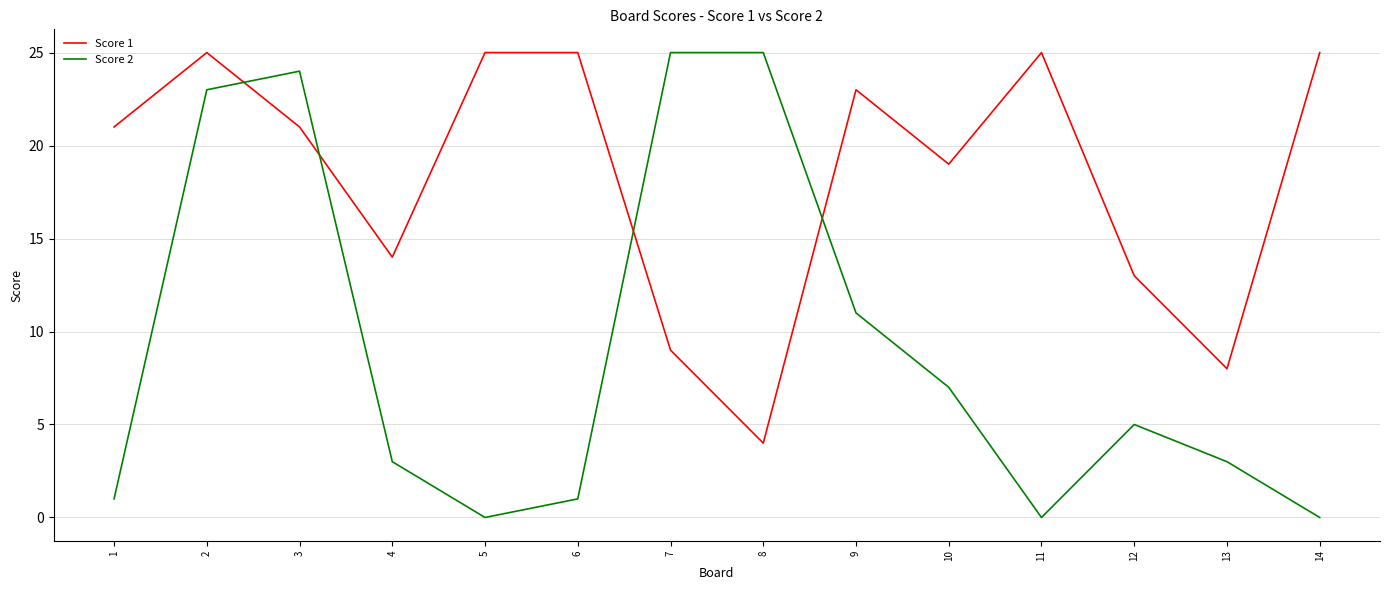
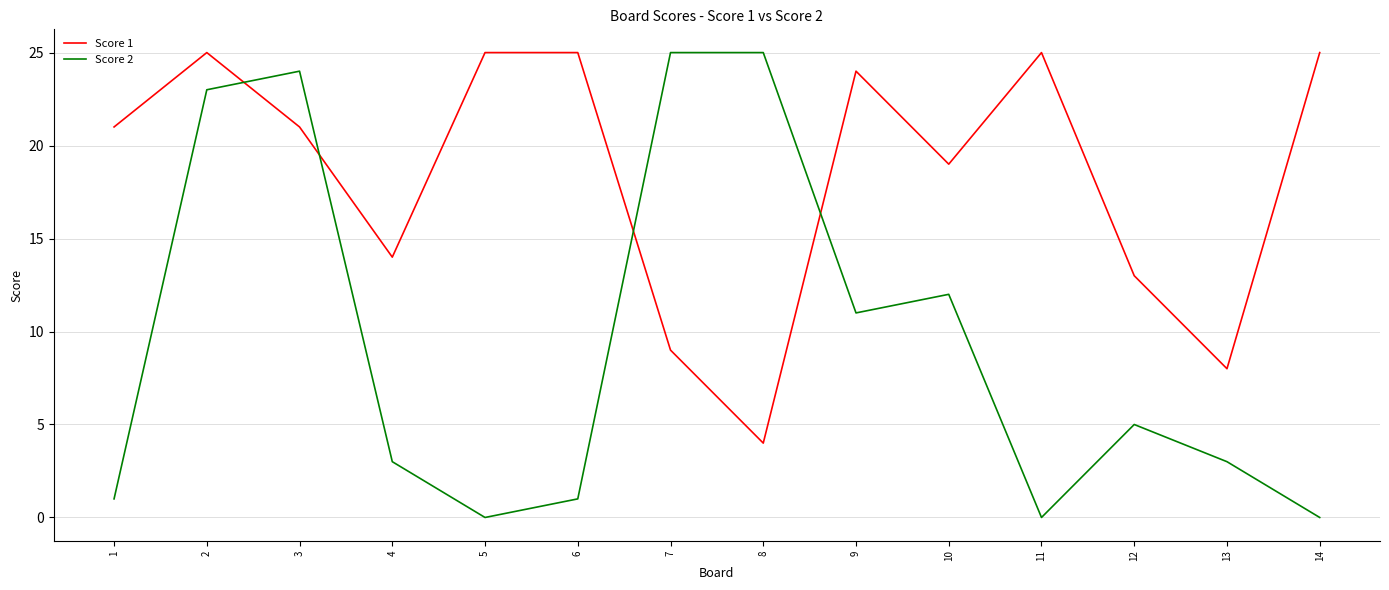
  {
    "Score 1": {
      "1": 21,
      "2": 25,
      "3": 21,
      "4": 14,
      "5": 25,
      "6": 25,
      "7": 9,
      "8": 4,
-     "9": 23,
+     "9": 24,
      "10": 19,
      "11": 25,
      "12": 13,
      "13": 8,
      "14": 25
    },
    "Score 2": {
      "1": 1,
      "2": 23,
      "3": 24,
      "4": 3,
      "5": 0,
      "6": 1,
      "7": 25,
      "8": 25,
      "9": 11,
-     "10": 7,
+     "10": 12,
      "11": 0,
      "12": 5,
      "13": 3,
      "14": 0
    }
  }
